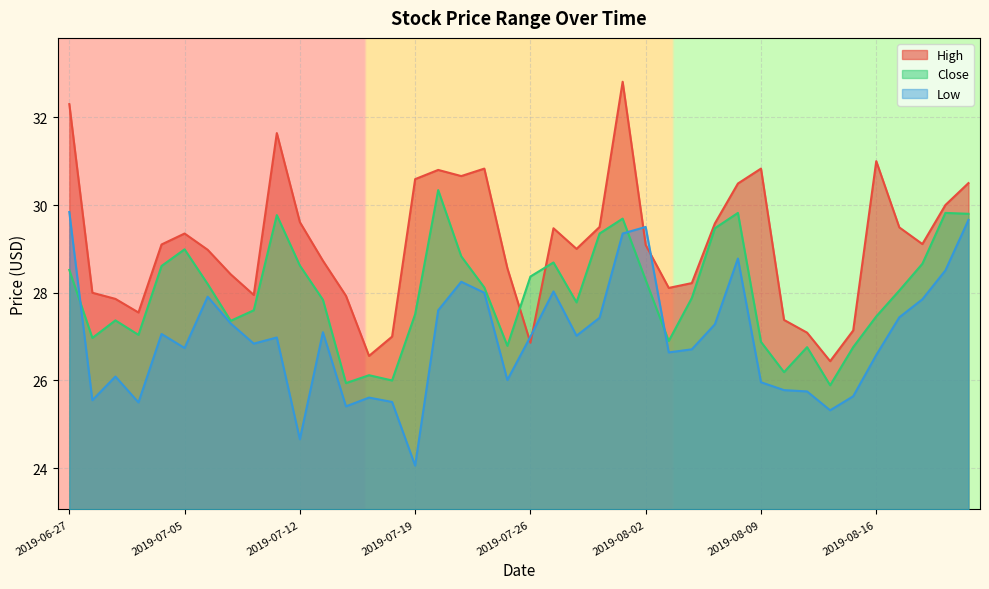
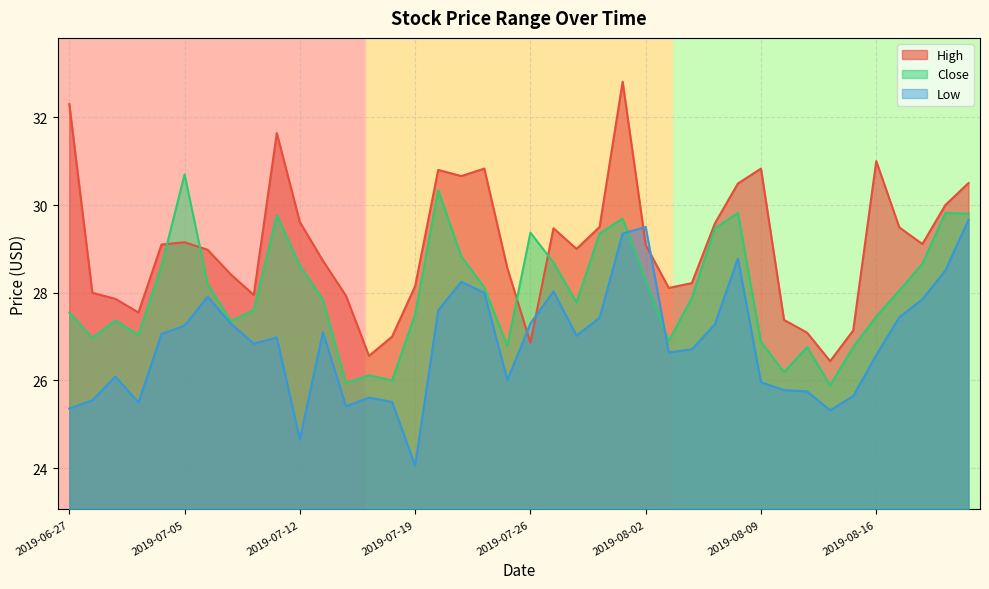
  {
    "High": {
      "2019-06-27": 32.3,
-     "2019-07-05": 29.4,
+     "2019-07-05": 29.2,
      "2019-07-12": 29.6,
-     "2019-07-19": 30.6,
+     "2019-07-19": 28.2,
      "2019-07-26": 26.9,
      "2019-08-02": 29.1,
      "2019-08-09": 30.8,
      "2019-08-16": 31.0
    },
    "Close": {
-     "2019-06-27": 28.5,
-     "2019-07-05": 29.0,
+     "2019-06-27": 27.6,
+     "2019-07-05": 30.7,
      "2019-07-12": 28.6,
      "2019-07-19": 27.5,
-     "2019-07-26": 28.4,
+     "2019-07-26": 29.4,
      "2019-08-02": 28.3,
      "2019-08-09": 26.9,
      "2019-08-16": 27.5
    },
    "Low": {
-     "2019-06-27": 29.8,
-     "2019-07-05": 26.7,
+     "2019-06-27": 25.4,
+     "2019-07-05": 27.3,
      "2019-07-12": 24.7,
      "2019-07-19": 24.1,
-     "2019-07-26": 27.0,
+     "2019-07-26": 27.3,
      "2019-08-02": 29.5,
      "2019-08-09": 26.0,
      "2019-08-16": 26.6
    }
  }
